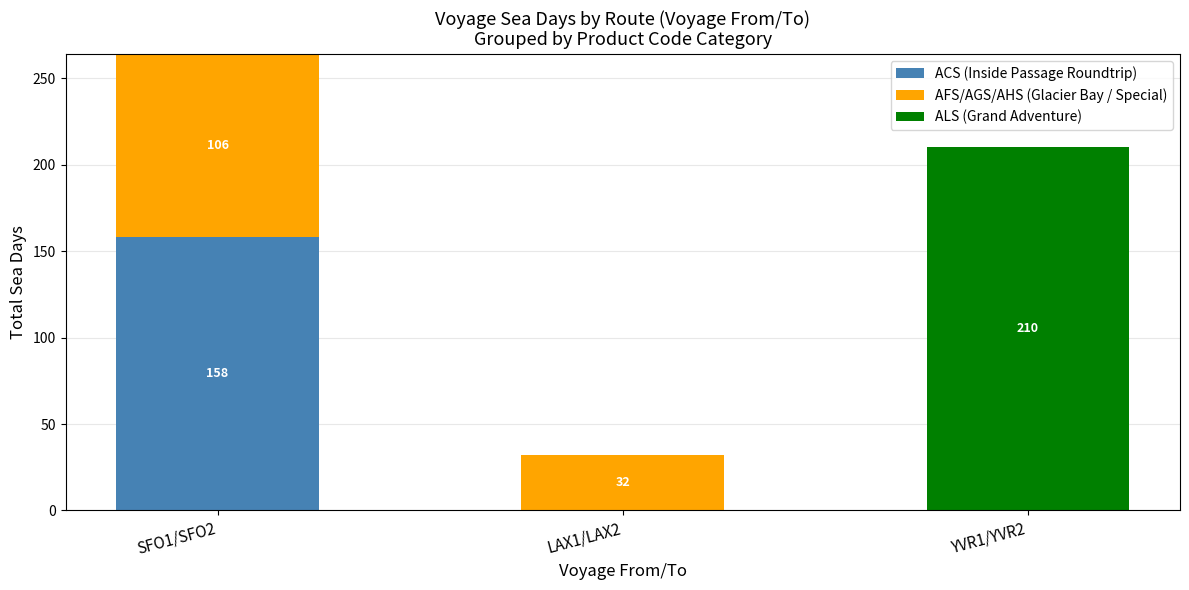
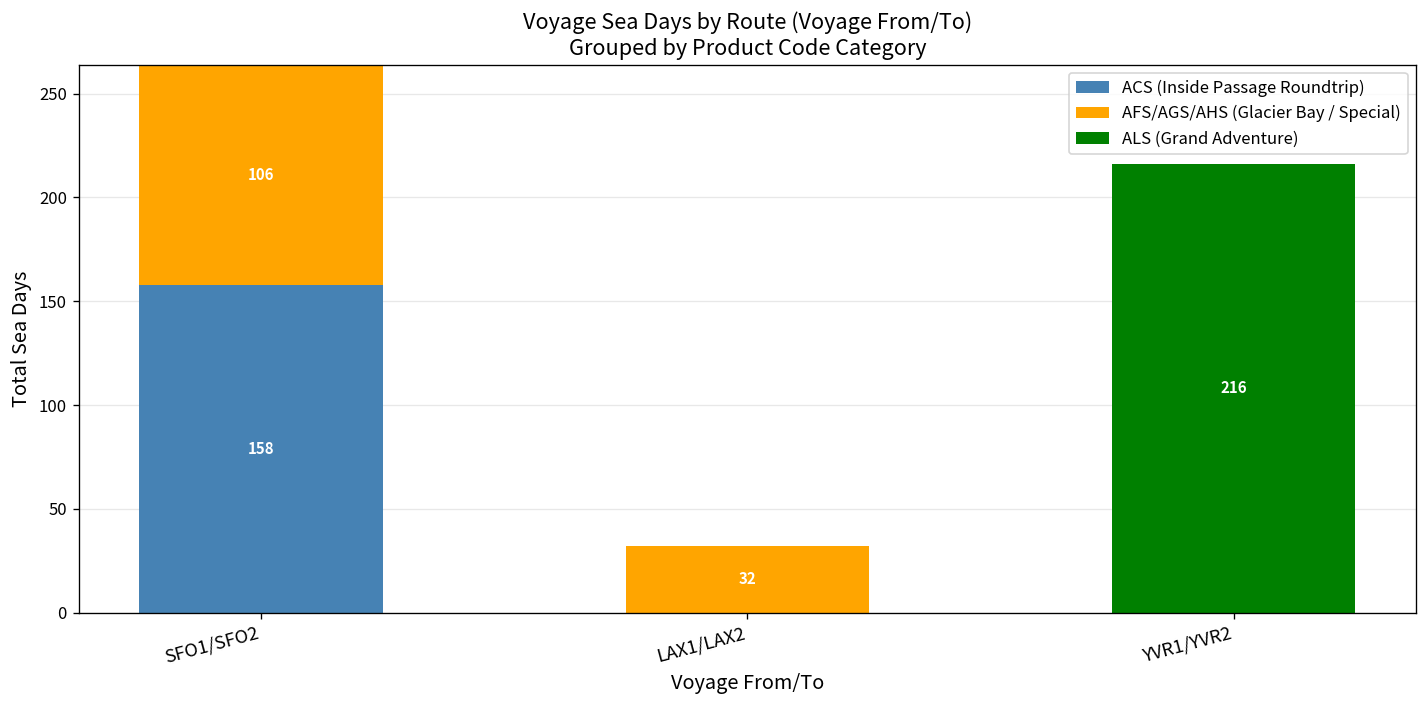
  {
    "ACS (Inside Passage Roundtrip)": {
      "SFO1/SFO2": 158
    },
    "AFS/AGS/AHS (Glacier Bay / Special)": {
      "SFO1/SFO2": 106,
      "LAX1/LAX2": 32
    },
    "ALS (Grand Adventure)": {
-     "YVR1/YVR2": 210
+     "YVR1/YVR2": 216
    }
  }
